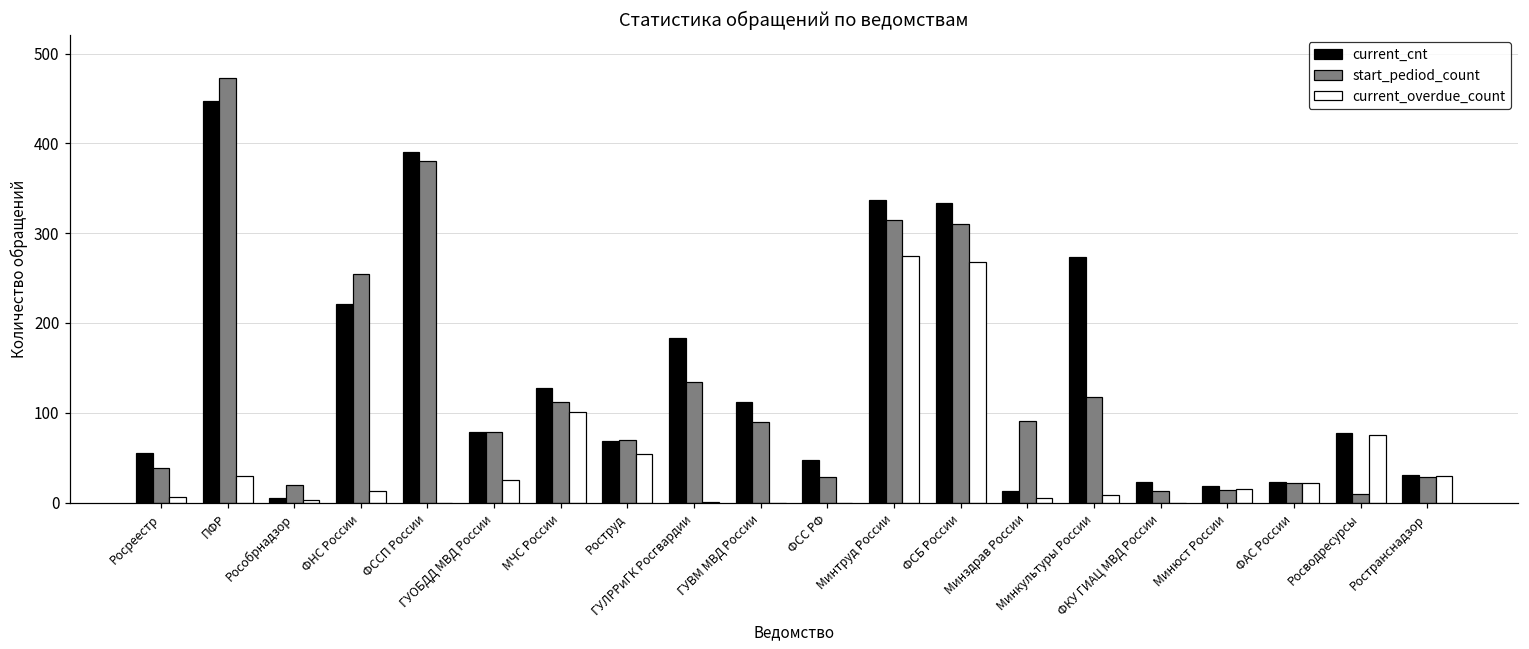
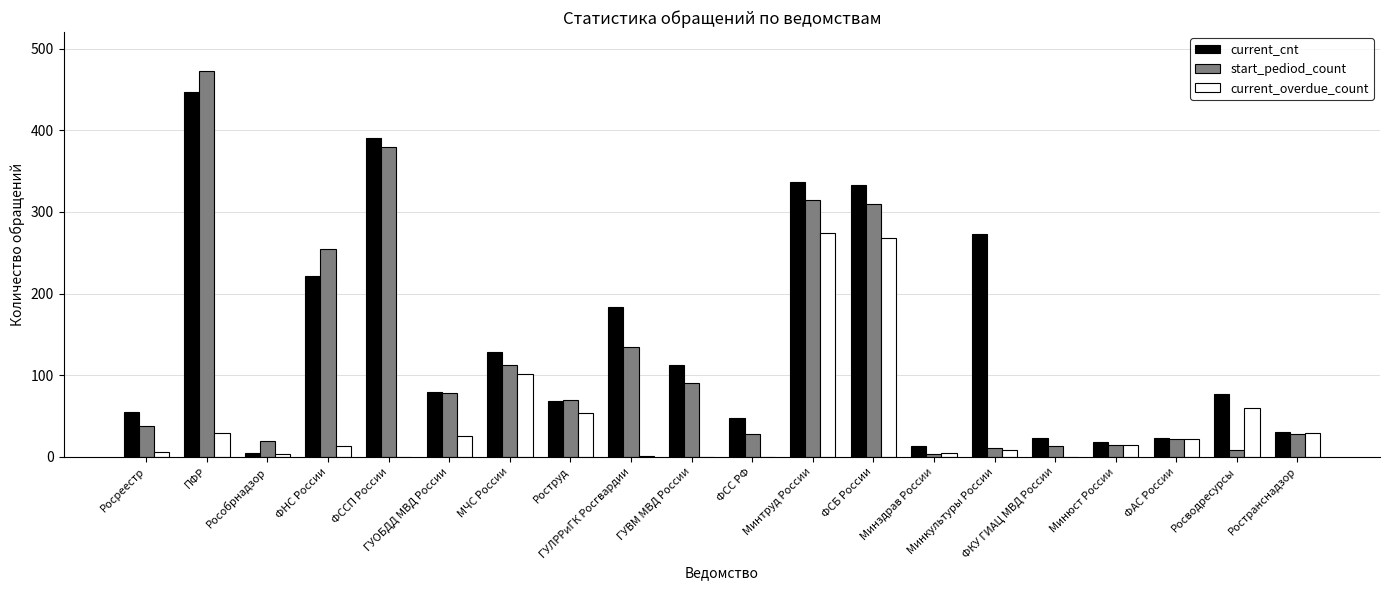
  {
    "current_cnt": {
      "Росреестр": 60,
      "ПФР": 450,
      "Рособрнадзор": 10,
      "ФНС России": 220,
      "ФССП России": 390,
      "ГУОБДД МВД России": 80,
      "МЧС России": 130,
      "Роструд": 70,
      "ГУЛРРиГК Росгвардии": 180,
      "ГУВМ МВД России": 110,
      "ФСС РФ": 50,
      "Минтруд России": 340,
      "ФСБ России": 330,
      "Минздрав России": 10,
      "Минкультуры России": 270,
      "ФКУ ГИАЦ МВД России": 20,
      "Минюст России": 20,
      "ФАС России": 20,
      "Росводресурсы": 80,
      "Ространснадзор": 30
    },
    "start_pediod_count": {
      "Росреестр": 40,
      "ПФР": 470,
      "Рособрнадзор": 20,
      "ФНС России": 250,
      "ФССП России": 380,
      "ГУОБДД МВД России": 80,
      "МЧС России": 110,
      "Роструд": 70,
      "ГУЛРРиГК Росгвардии": 130,
      "ГУВМ МВД России": 90,
      "ФСС РФ": 30,
      "Минтруд России": 320,
      "ФСБ России": 310,
-     "Минздрав России": 90,
-     "Минкультуры России": 120,
+     "Минздрав России": 0,
+     "Минкультуры России": 10,
      "ФКУ ГИАЦ МВД России": 10,
      "Минюст России": 10,
      "ФАС России": 20,
      "Росводресурсы": 10,
      "Ространснадзор": 30
    },
    "current_overdue_count": {
      "Росреестр": 10,
      "ПФР": 30,
      "ФНС России": 10,
      "ФССП России": 0,
      "ГУОБДД МВД России": 30,
      "МЧС России": 100,
      "Роструд": 50,
      "ГУВМ МВД России": 0,
      "ФСС РФ": 0,
      "Минтруд России": 270,
      "ФСБ России": 270,
      "Минздрав России": 10,
      "Минкультуры России": 10,
      "ФКУ ГИАЦ МВД России": 0,
      "Минюст России": 20,
      "ФАС России": 20,
-     "Росводресурсы": 80,
+     "Росводресурсы": 60,
      "Ространснадзор": 30
    }
  }
